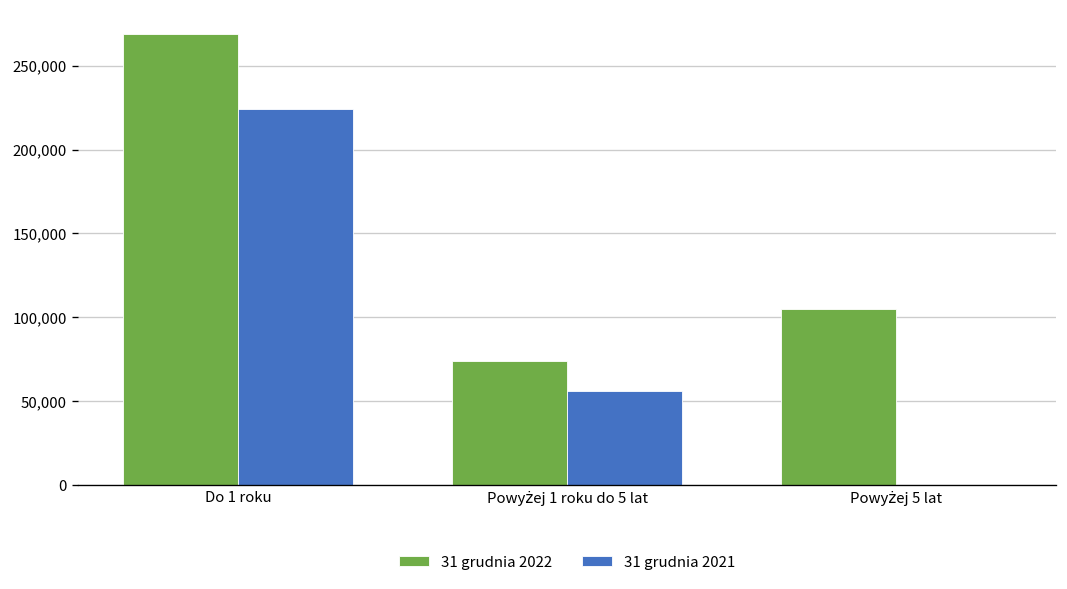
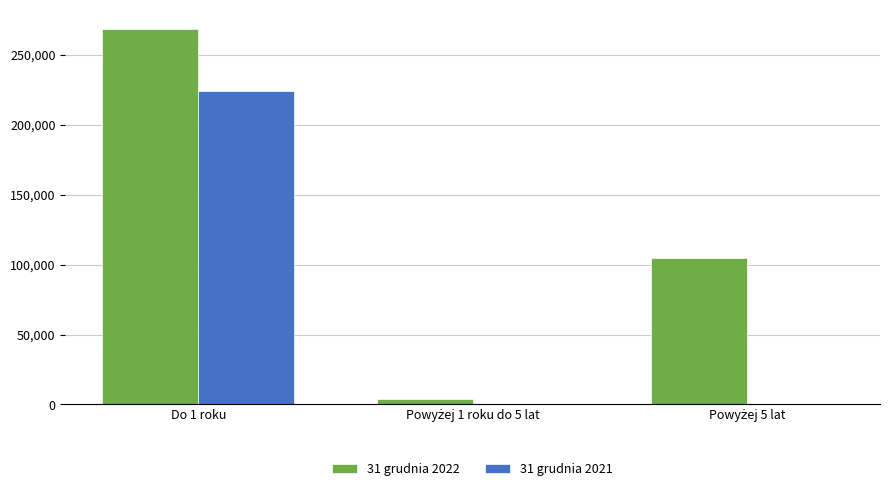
  {
    "31 grudnia 2022": {
      "Do 1 roku": "269,000",
-     "Powyżej 1 roku do 5 lat": "74,000",
+     "Powyżej 1 roku do 5 lat": "4,000",
      "Powyżej 5 lat": "105,000"
    },
    "31 grudnia 2021": {
      "Do 1 roku": "224,000",
-     "Powyżej 1 roku do 5 lat": "56,000"
+     "Powyżej 1 roku do 5 lat": "1,000"
    }
  }
